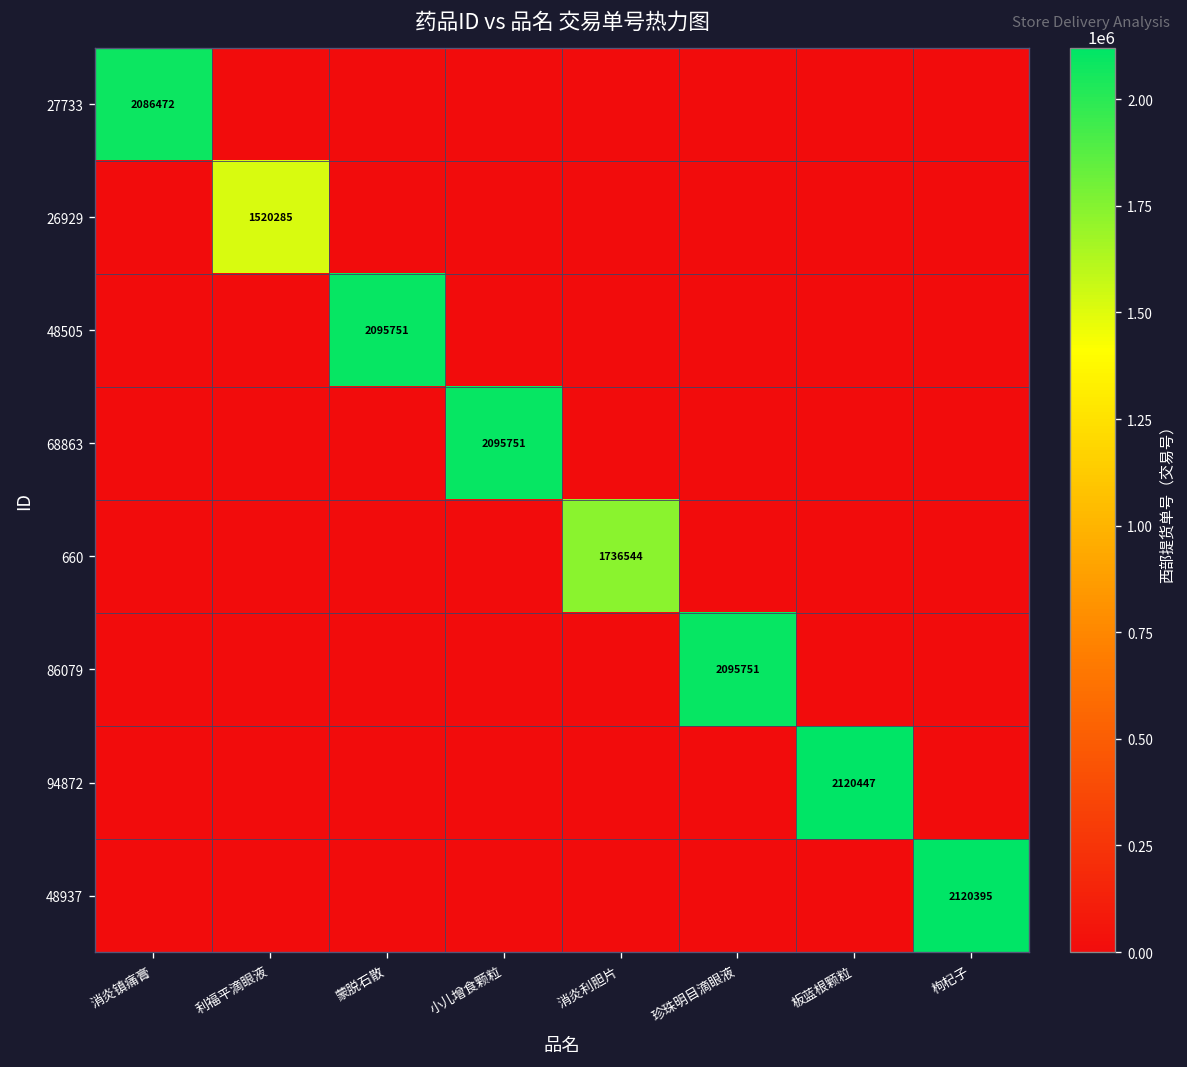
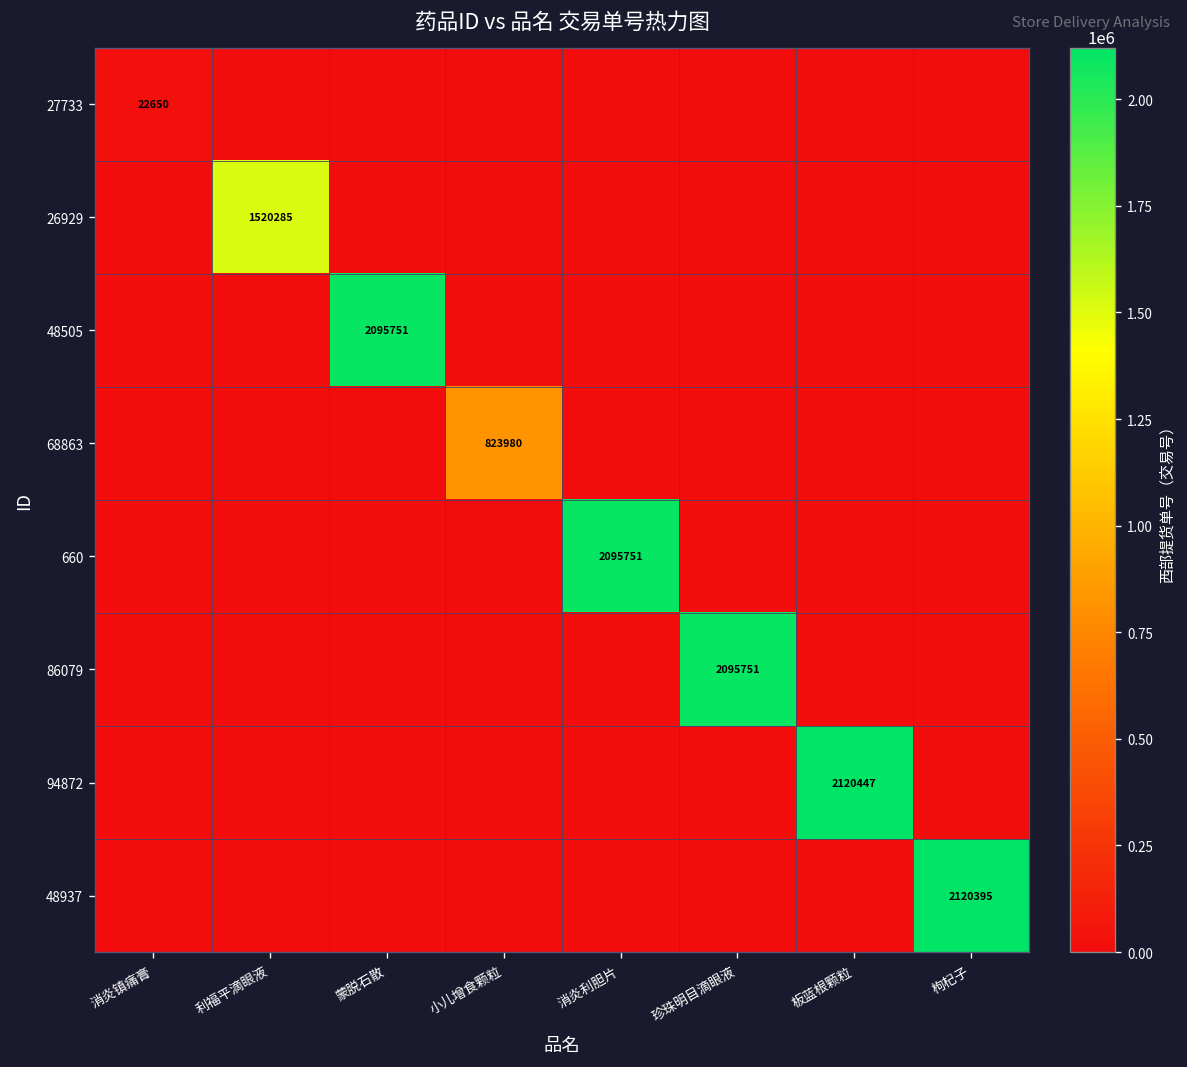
  {
    "27733": {
-     "消炎镇痛膏": 2086472
+     "消炎镇痛膏": 22650
    },
    "26929": {
      "利福平滴眼液": 1520285
    },
    "48505": {
      "蒙脱石散": 2095751
    },
    "68863": {
-     "小儿增食颗粒": 2095751
+     "小儿增食颗粒": 823980
    },
    "660": {
-     "消炎利胆片": 1736544
+     "消炎利胆片": 2095751
    },
    "86079": {
      "珍珠明目滴眼液": 2095751
    },
    "94872": {
      "板蓝根颗粒": 2120447
    },
    "48937": {
      "枸杞子": 2120395
    }
  }
